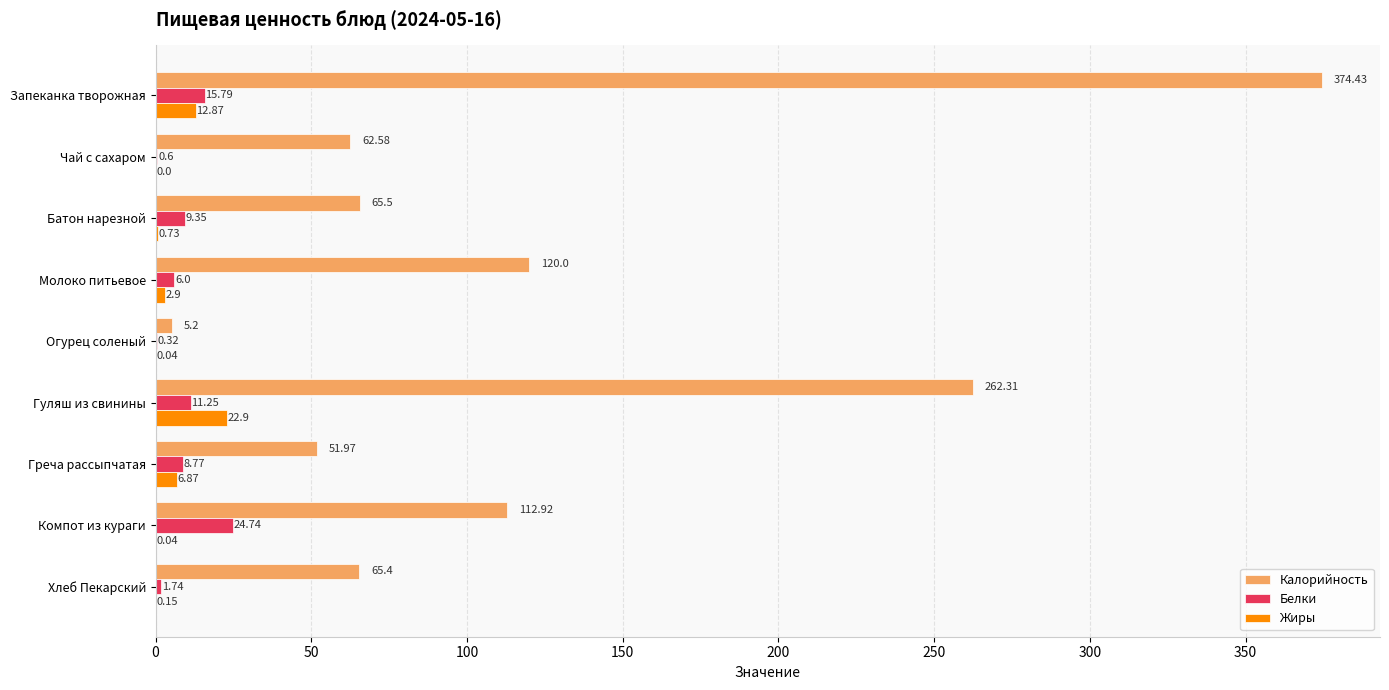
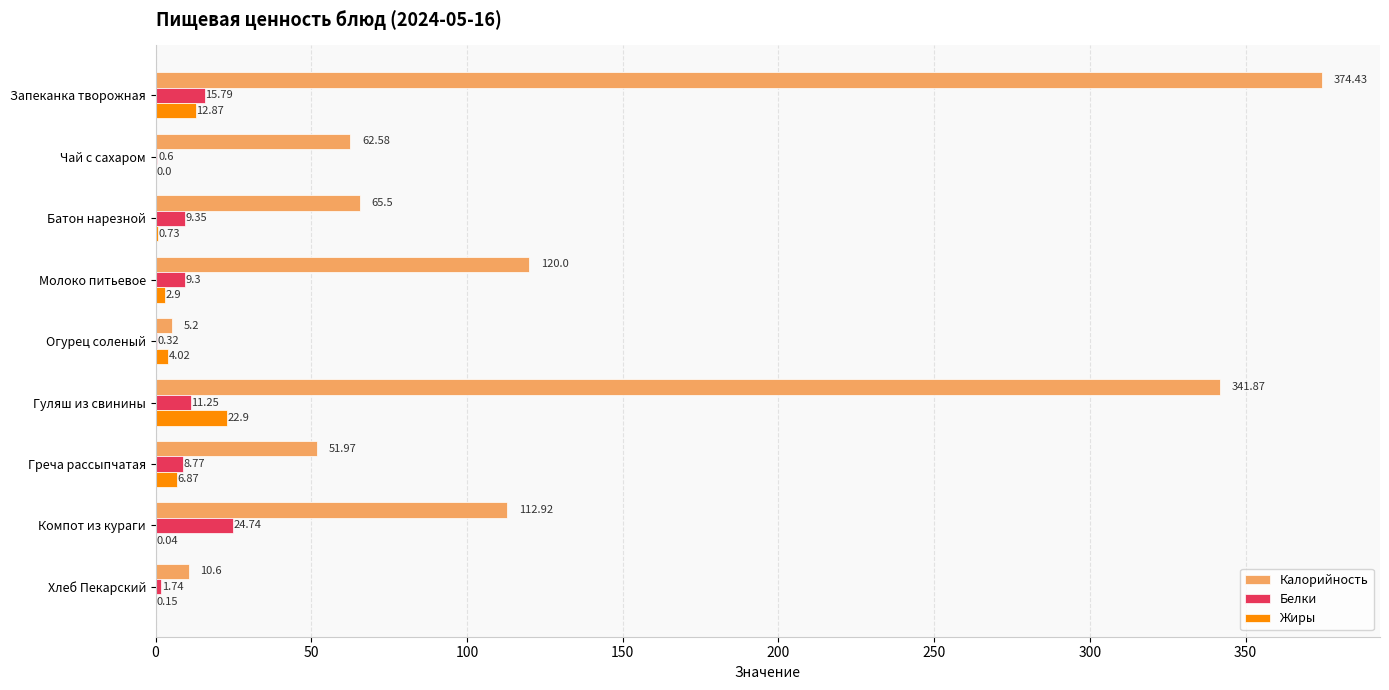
  {
    "Калорийность": {
      "Запеканка творожная": 374.43,
      "Чай с сахаром": 62.58,
      "Батон нарезной": 65.5,
      "Молоко питьевое": 120.0,
      "Огурец соленый": 5.2,
-     "Гуляш из свинины": 262.31,
+     "Гуляш из свинины": 341.87,
      "Греча рассыпчатая": 51.97,
      "Компот из кураги": 112.92,
-     "Хлеб Пекарский": 65.4
+     "Хлеб Пекарский": 10.6
    },
    "Белки": {
      "Запеканка творожная": 15.79,
      "Чай с сахаром": 0.6,
      "Батон нарезной": 9.35,
-     "Молоко питьевое": 6.0,
+     "Молоко питьевое": 9.3,
      "Огурец соленый": 0.32,
      "Гуляш из свинины": 11.25,
      "Греча рассыпчатая": 8.77,
      "Компот из кураги": 24.74,
      "Хлеб Пекарский": 1.74
    },
    "Жиры": {
      "Запеканка творожная": 12.87,
      "Чай с сахаром": 0.0,
      "Батон нарезной": 0.73,
      "Молоко питьевое": 2.9,
-     "Огурец соленый": 0.04,
+     "Огурец соленый": 4.02,
      "Гуляш из свинины": 22.9,
      "Греча рассыпчатая": 6.87,
      "Компот из кураги": 0.04,
      "Хлеб Пекарский": 0.15
    }
  }
